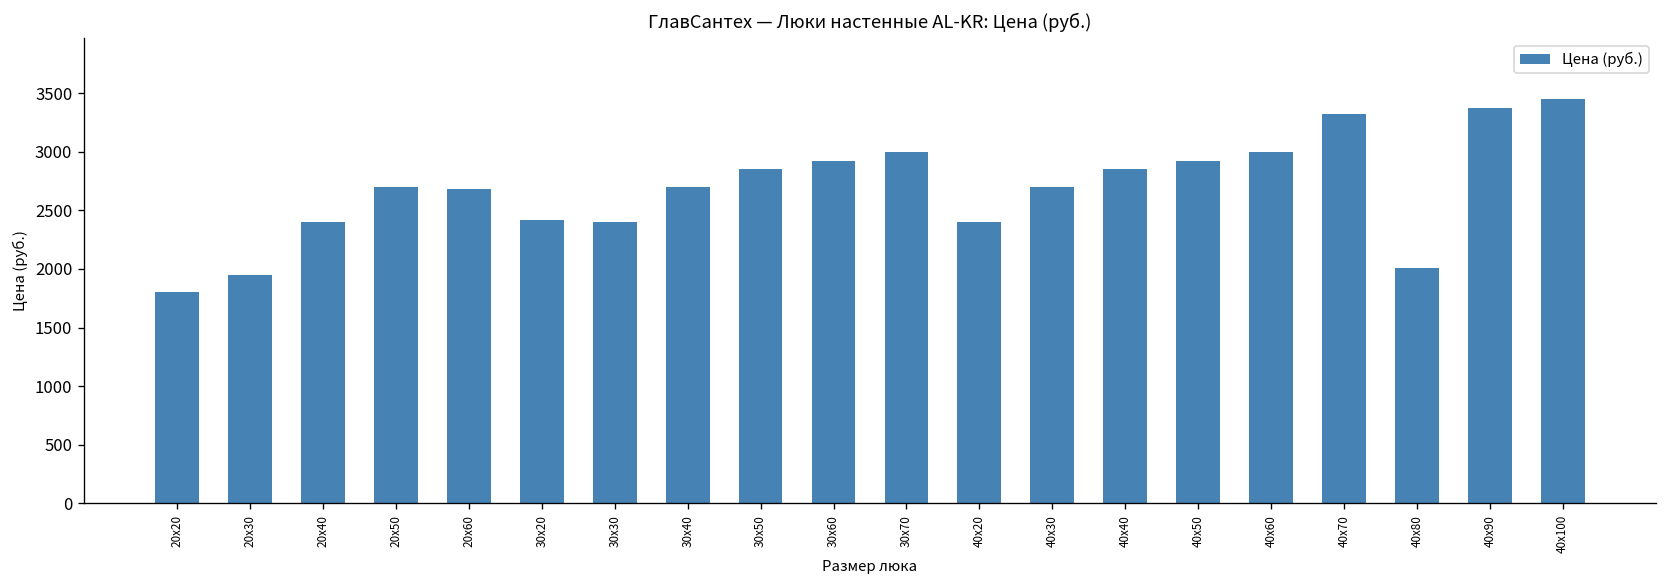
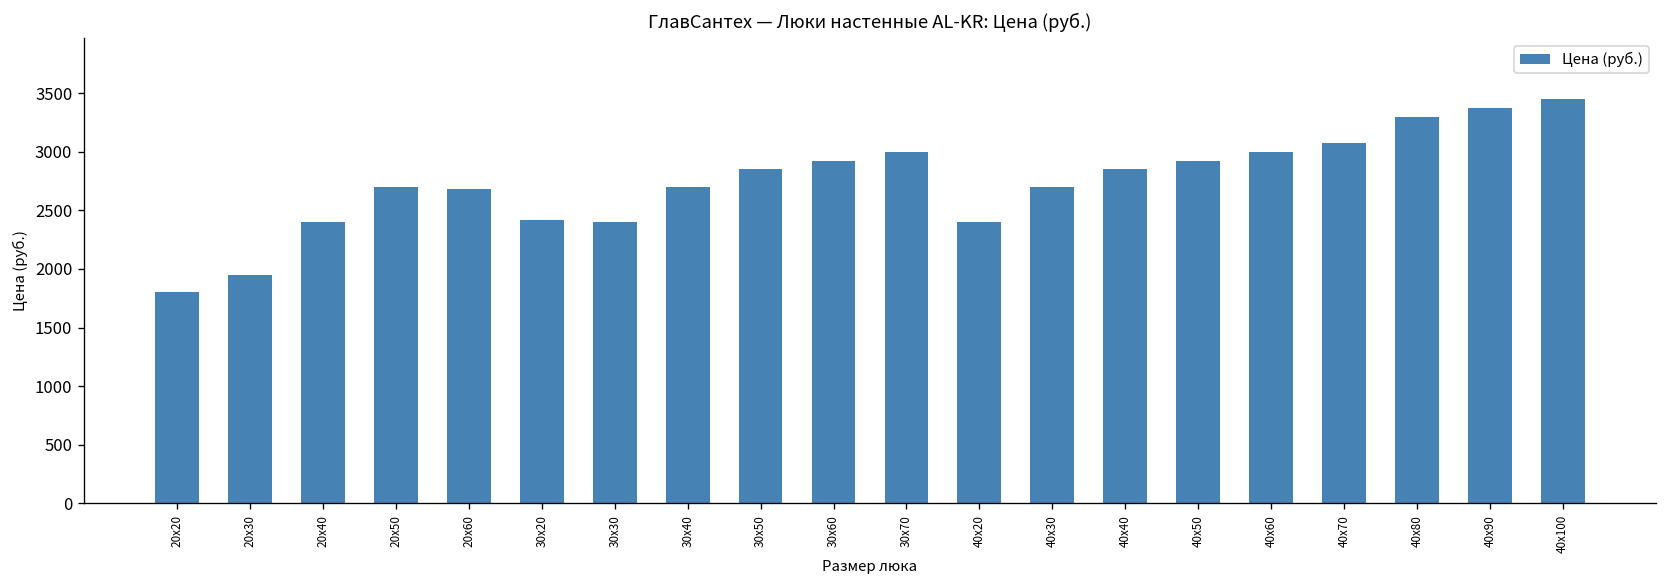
  {
    "20x20": 1800,
    "20x30": 2000,
    "20x40": 2400,
    "20x50": 2700,
    "20x60": 2700,
    "30x20": 2400,
    "30x30": 2400,
    "30x40": 2700,
    "30x50": 2900,
    "30x60": 2900,
    "30x70": 3000,
    "40x20": 2400,
    "40x30": 2700,
    "40x40": 2900,
    "40x50": 2900,
    "40x60": 3000,
-   "40x70": 3300,
-   "40x80": 2000,
+   "40x70": 3100,
+   "40x80": 3300,
    "40x90": 3400,
    "40x100": 3500
  }
